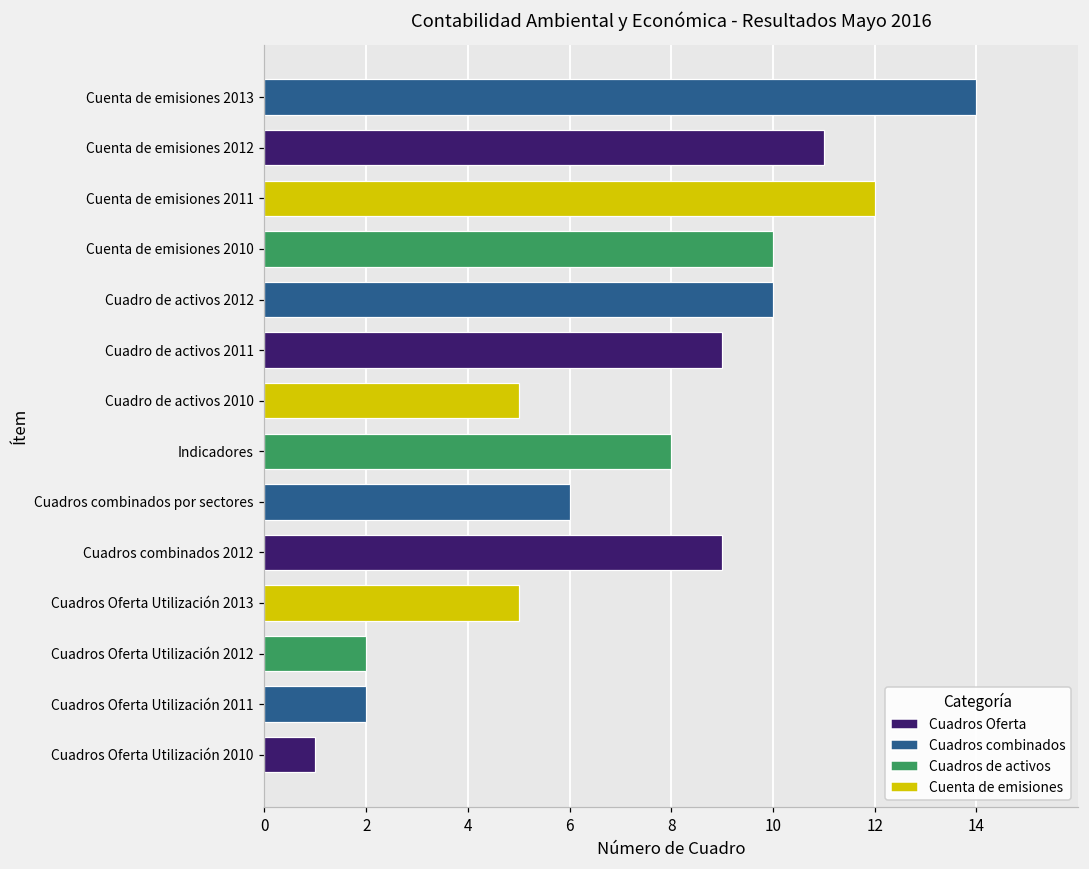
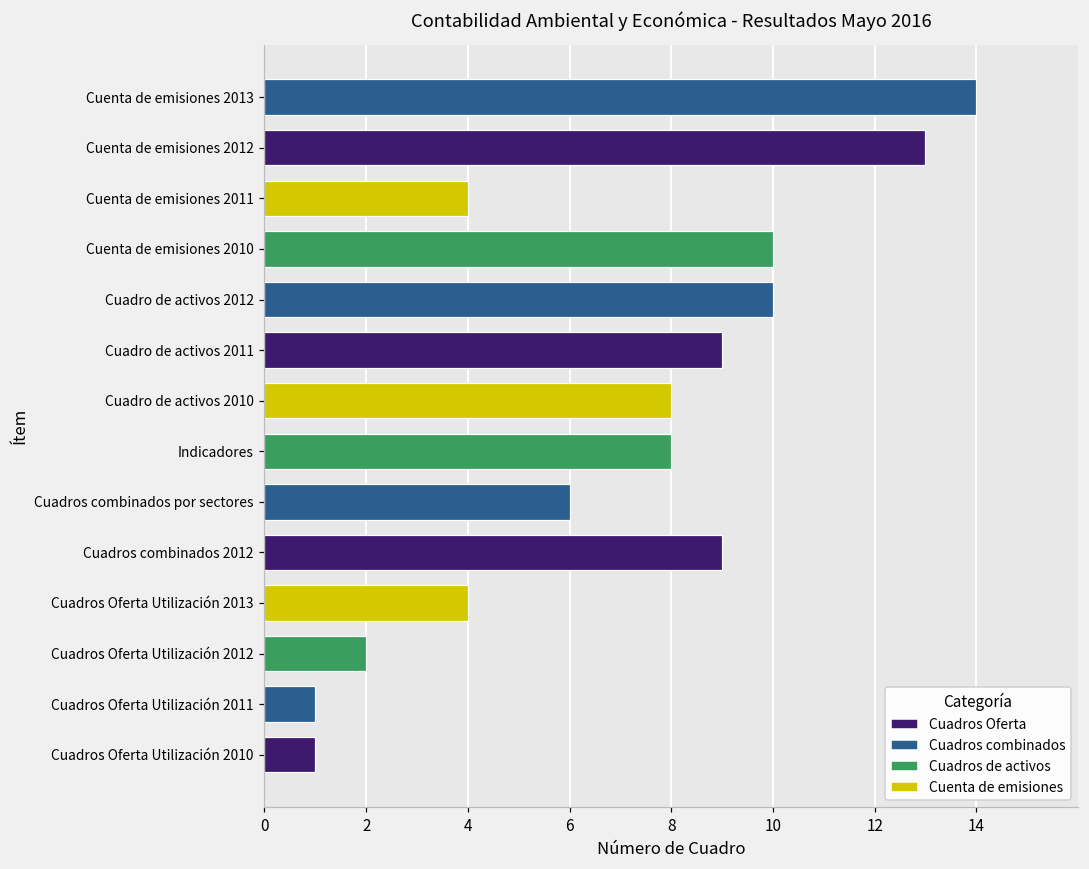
  {
    "Cuenta de emisiones 2013": 14,
-   "Cuenta de emisiones 2012": 11,
-   "Cuenta de emisiones 2011": 12,
+   "Cuenta de emisiones 2012": 13,
+   "Cuenta de emisiones 2011": 4,
    "Cuenta de emisiones 2010": 10,
    "Cuadro de activos 2012": 10,
    "Cuadro de activos 2011": 9,
-   "Cuadro de activos 2010": 5,
+   "Cuadro de activos 2010": 8,
    "Indicadores": 8,
    "Cuadros combinados por sectores": 6,
    "Cuadros combinados 2012": 9,
-   "Cuadros Oferta Utilización 2013": 5,
+   "Cuadros Oferta Utilización 2013": 4,
    "Cuadros Oferta Utilización 2012": 2,
-   "Cuadros Oferta Utilización 2011": 2,
+   "Cuadros Oferta Utilización 2011": 1,
    "Cuadros Oferta Utilización 2010": 1
  }
